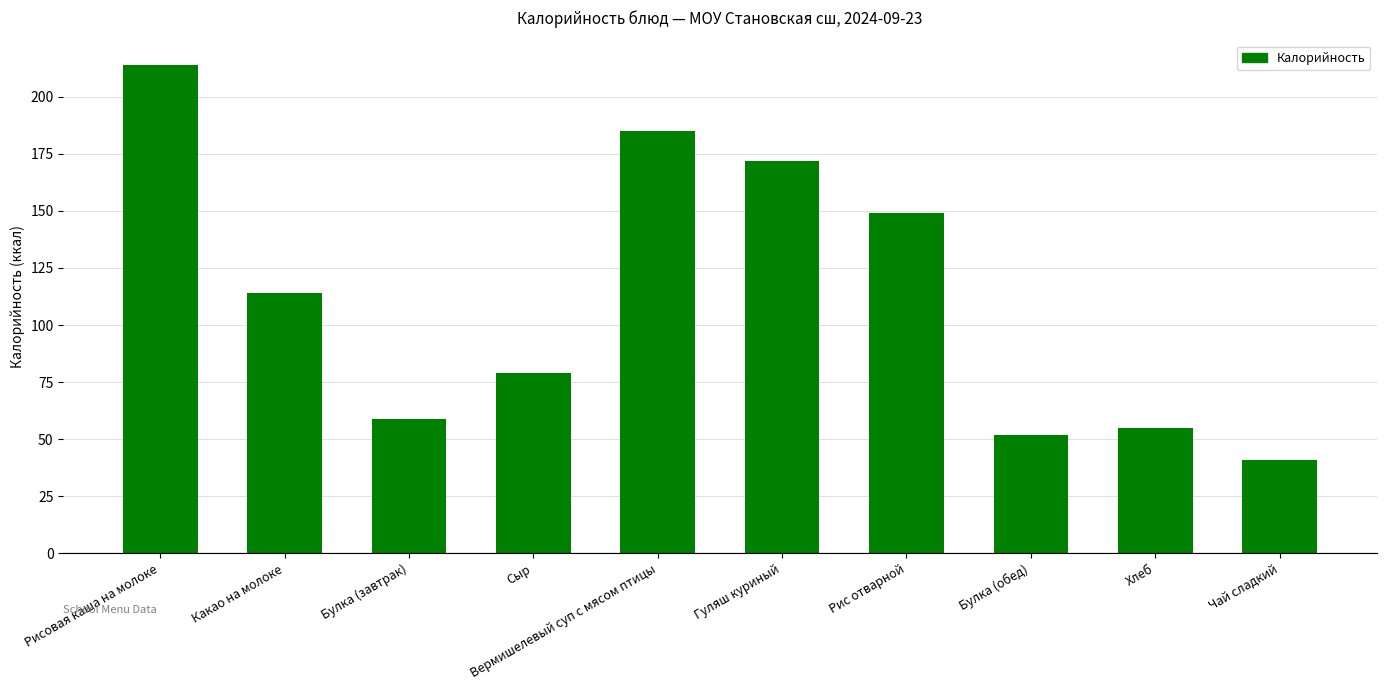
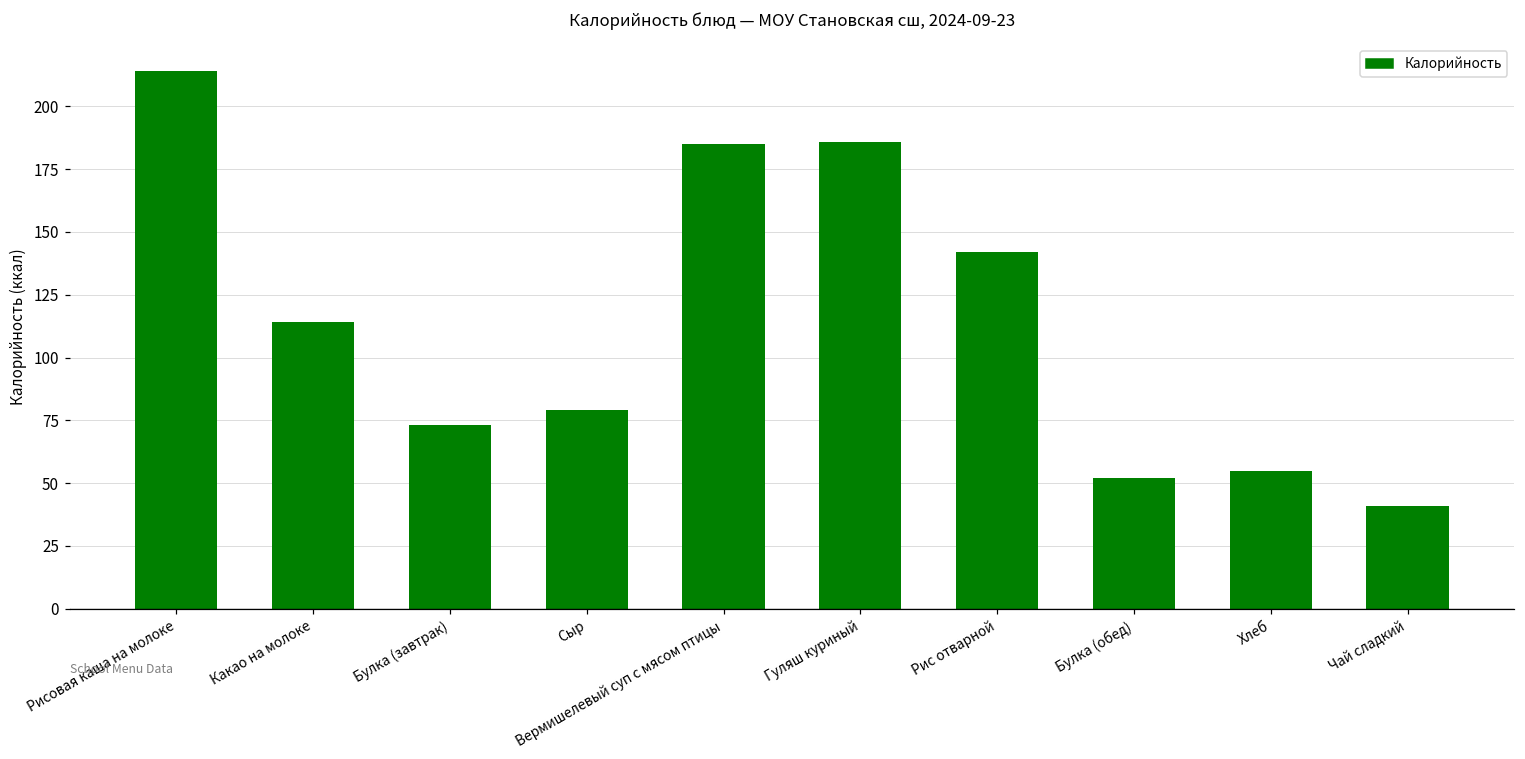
  {
    "Рисовая каша на молоке": 214,
    "Какао на молоке": 114,
-   "Булка (завтрак)": 59,
+   "Булка (завтрак)": 73,
    "Сыр": 79,
    "Вермишелевый суп с мясом птицы": 185,
-   "Гуляш куриный": 172,
-   "Рис отварной": 149,
+   "Гуляш куриный": 186,
+   "Рис отварной": 142,
    "Булка (обед)": 52,
    "Хлеб": 55,
    "Чай сладкий": 41
  }
